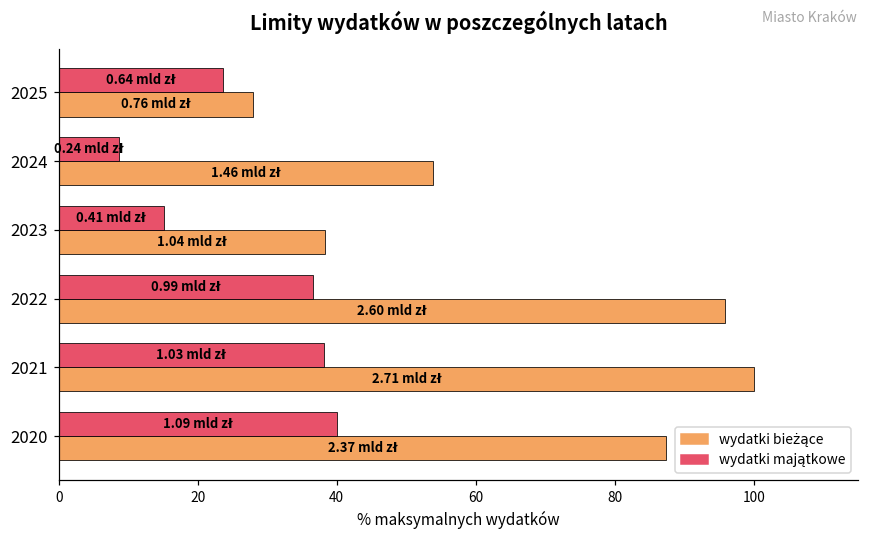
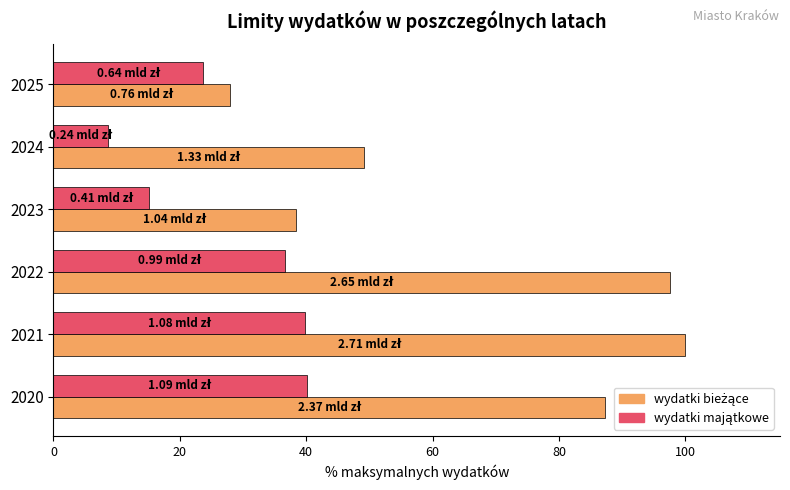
  {
    "wydatki bieżące": {
-     "2024": 1.46,
-     "2022": 2.60
+     "2024": 1.33,
+     "2022": 2.65
    },
    "wydatki majątkowe": {
-     "2021": 1.03
+     "2021": 1.08
    }
  }
